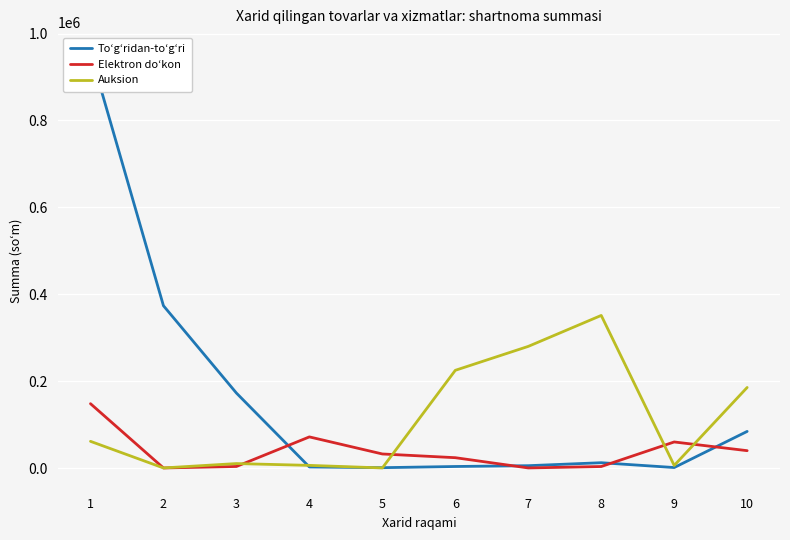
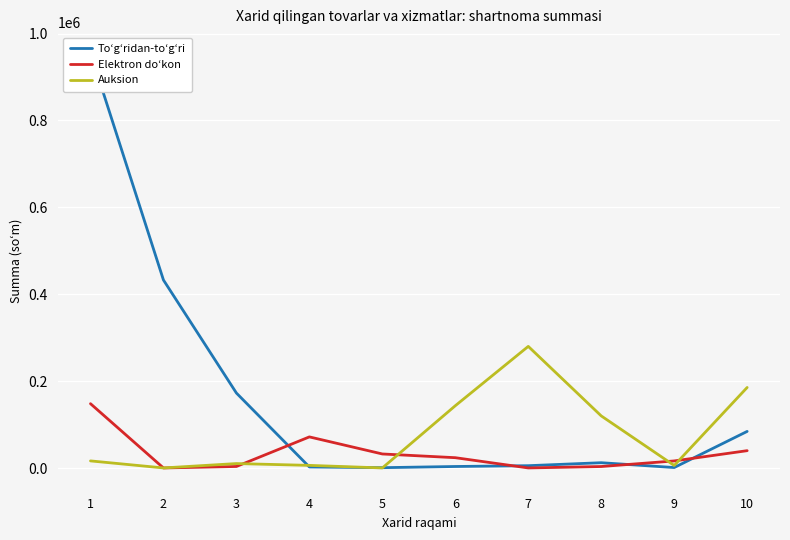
  {
    "Toʻgʻridan-toʻgʻri": {
-     "2": 370000,
+     "2": 430000,
      "3": 170000,
      "6": 0,
      "8": 10000,
      "10": 80000
    },
    "Elektron doʻkon": {
      "1": 150000,
      "3": 0,
      "4": 70000,
      "5": 30000,
      "6": 20000,
      "8": 0,
-     "9": 60000,
+     "9": 20000,
      "10": 40000
    },
    "Auksion": {
-     "1": 60000,
+     "1": 20000,
      "3": 10000,
-     "6": 220000,
+     "6": 140000,
      "7": 280000,
-     "8": 350000,
+     "8": 120000,
      "10": 190000
    }
  }
